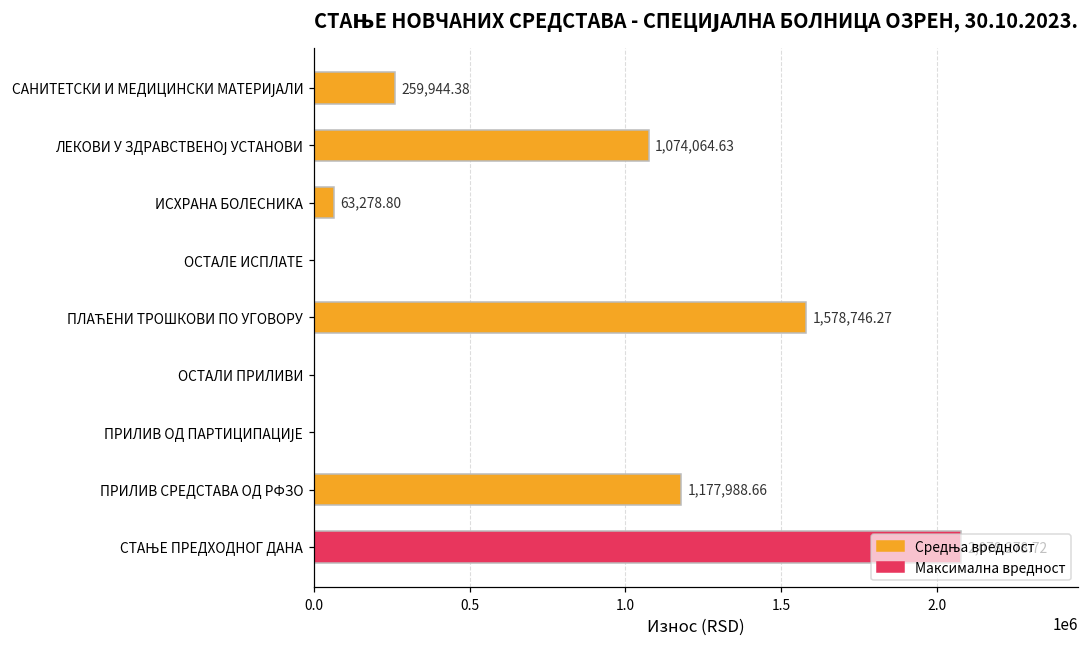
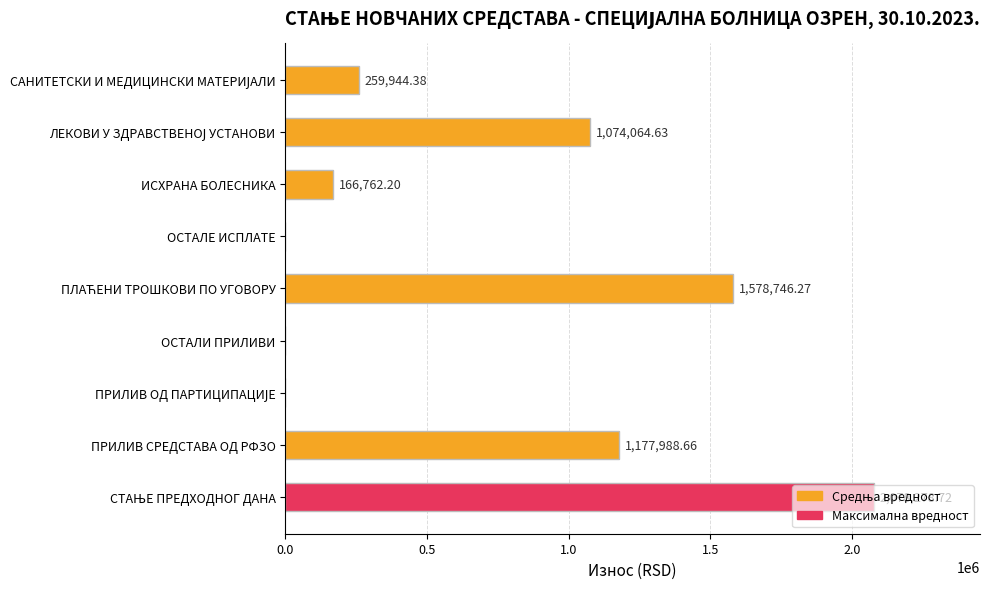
  {
    "САНИТЕТСКИ И МЕДИЦИНСКИ МАТЕРИЈАЛИ": "259,944.38",
    "ЛЕКОВИ У ЗДРАВСТВЕНОЈ УСТАНОВИ": "1,074,064.63",
-   "ИСХРАНА БОЛЕСНИКА": "63,278.80",
+   "ИСХРАНА БОЛЕСНИКА": "166,762.20",
    "ПЛАЋЕНИ ТРОШКОВИ ПО УГОВОРУ": "1,578,746.27",
    "ПРИЛИВ СРЕДСТАВА ОД РФЗО": "1,177,988.66"
  }
